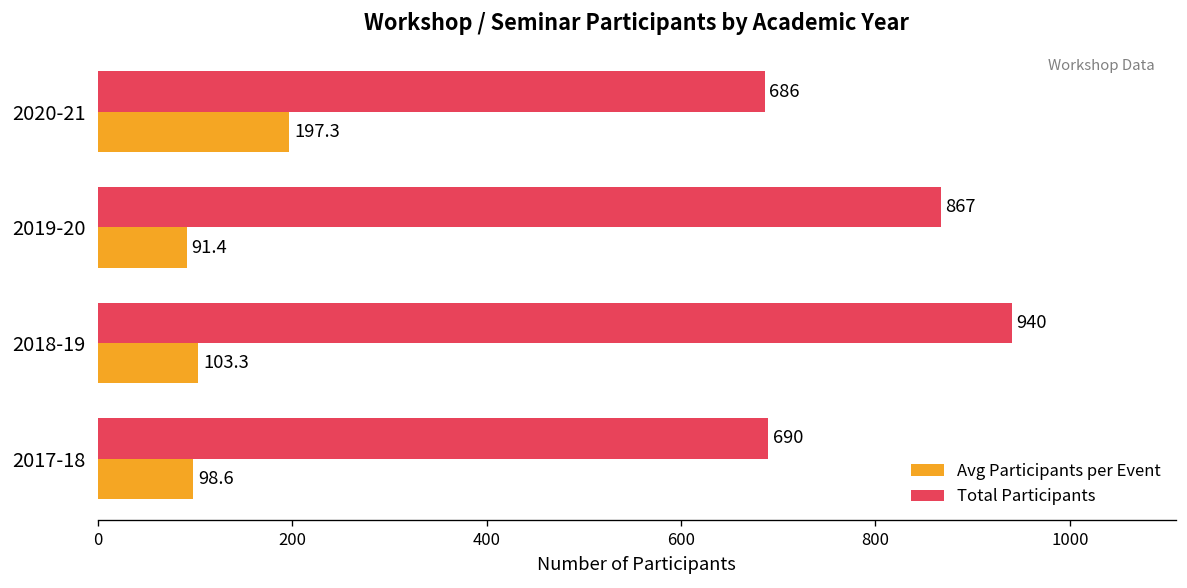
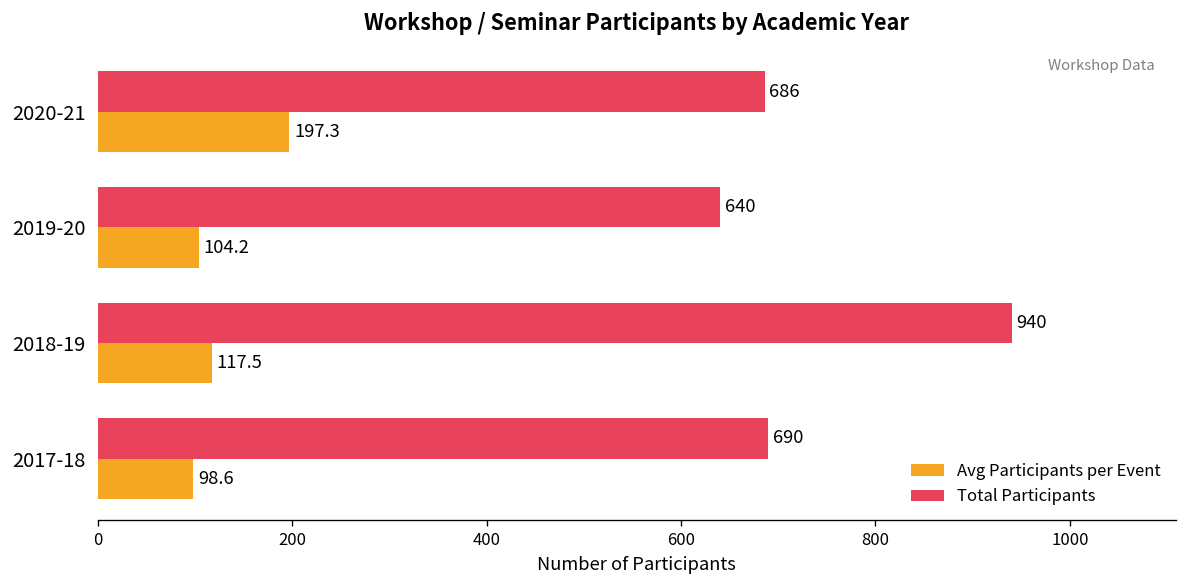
  {
    "Total Participants": {
      "2020-21": 686,
-     "2019-20": 867,
+     "2019-20": 640,
      "2018-19": 940,
      "2017-18": 690
    },
    "Avg Participants per Event": {
      "2020-21": 197.3,
-     "2019-20": 91.4,
-     "2018-19": 103.3,
+     "2019-20": 104.2,
+     "2018-19": 117.5,
      "2017-18": 98.6
    }
  }
